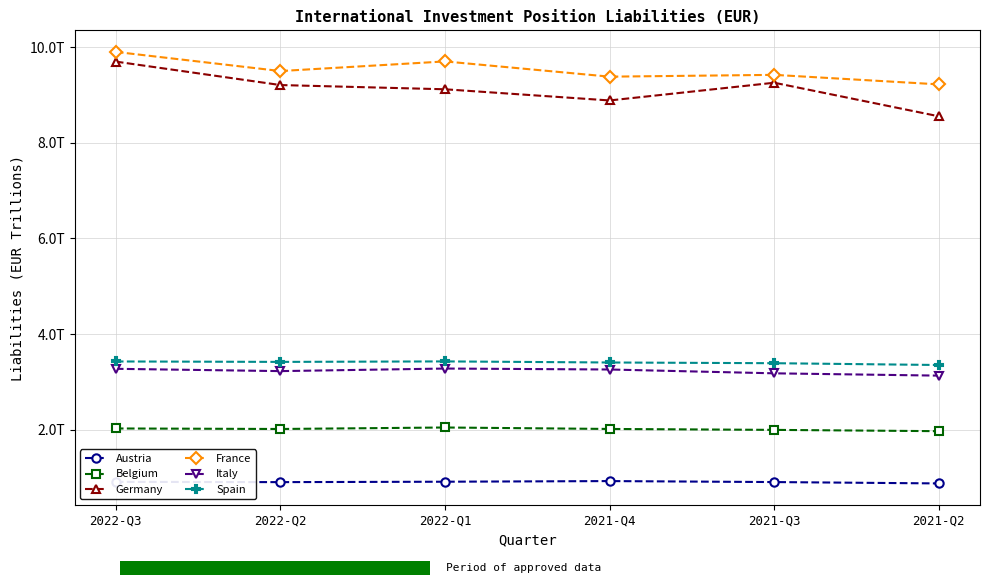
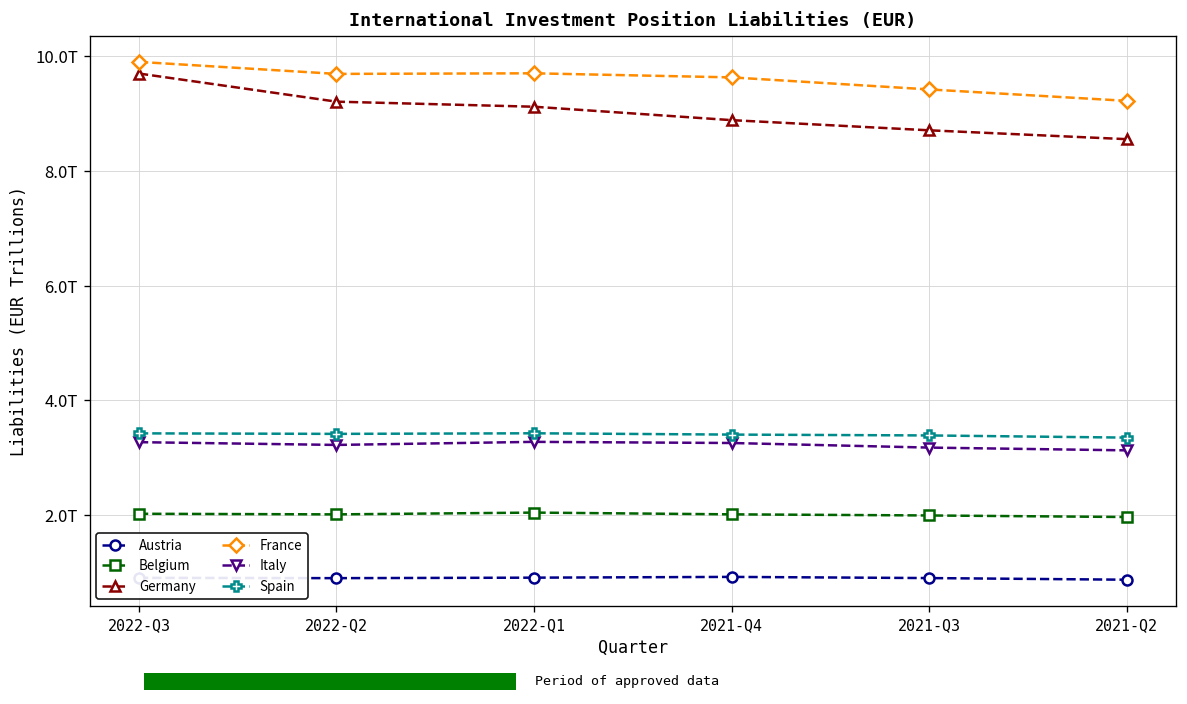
  {
    "International Investment Position Liabilities (EUR)": {
      "Austria": {
        "2022-Q2": "0.9T",
        "2022-Q1": "0.9T",
        "2021-Q4": "0.9T",
        "2021-Q3": "0.9T",
        "2021-Q2": "0.9T"
      },
      "Belgium": {
        "2022-Q3": "2.0T",
        "2022-Q2": "2.0T",
        "2022-Q1": "2.0T",
        "2021-Q4": "2.0T",
        "2021-Q3": "2.0T",
        "2021-Q2": "2.0T"
      },
      "Germany": {
        "2022-Q3": "9.7T",
        "2022-Q2": "9.2T",
        "2022-Q1": "9.1T",
        "2021-Q4": "8.9T",
-       "2021-Q3": "9.3T",
+       "2021-Q3": "8.7T",
        "2021-Q2": "8.6T"
      },
      "France": {
        "2022-Q3": "9.9T",
-       "2022-Q2": "9.5T",
+       "2022-Q2": "9.7T",
        "2022-Q1": "9.7T",
-       "2021-Q4": "9.4T",
+       "2021-Q4": "9.6T",
        "2021-Q3": "9.4T",
        "2021-Q2": "9.2T"
      },
      "Italy": {
        "2022-Q3": "3.3T",
        "2022-Q2": "3.2T",
        "2022-Q1": "3.3T",
        "2021-Q4": "3.3T",
        "2021-Q3": "3.2T",
        "2021-Q2": "3.1T"
      },
      "Spain": {
        "2022-Q3": "3.4T",
        "2022-Q2": "3.4T",
        "2022-Q1": "3.4T",
        "2021-Q4": "3.4T",
        "2021-Q3": "3.4T",
        "2021-Q2": "3.4T"
      }
    }
  }
